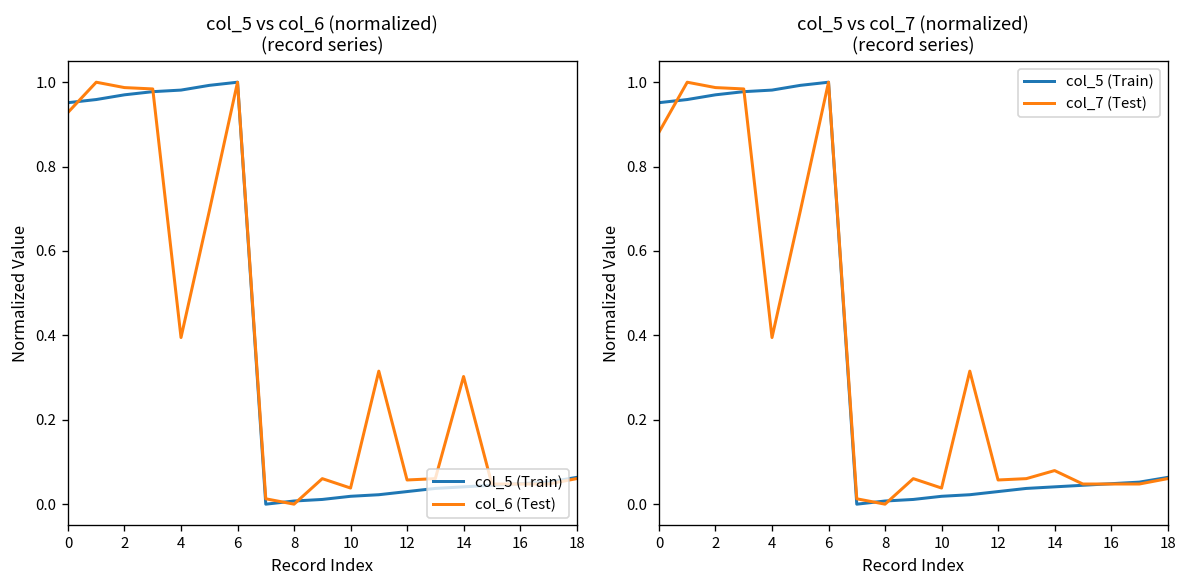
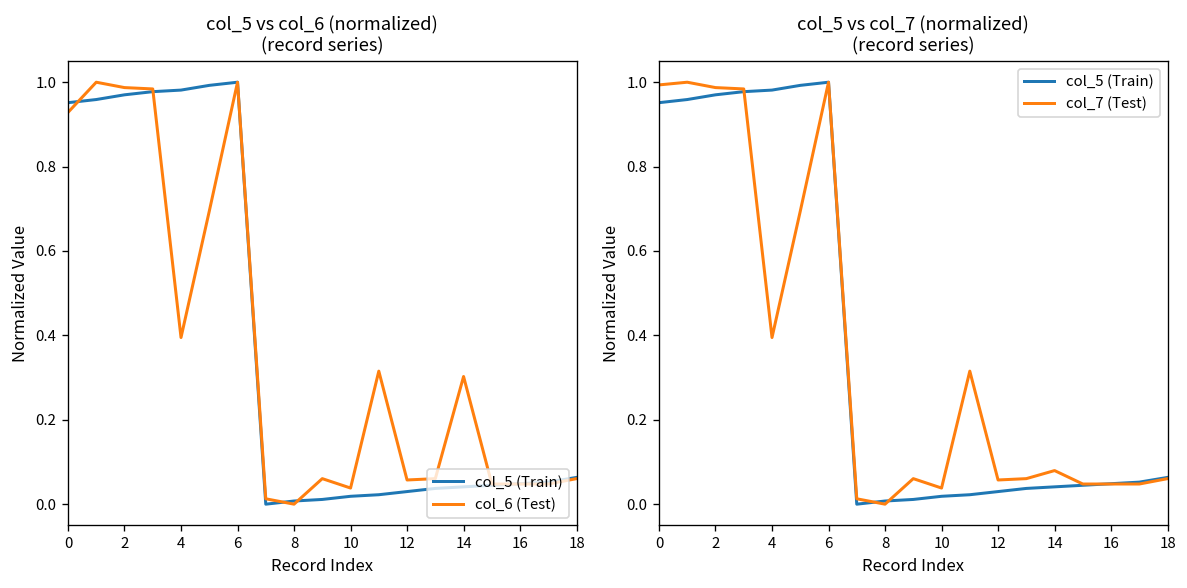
  {
    "col_5 vs col_6 (normalized) (record series)": {
      "col_5 (Train)": {
        "0": 0.95
      },
      "col_6 (Test)": {
        "0": 0.93
      }
    },
    "col_5 vs col_7 (normalized) (record series)": {
      "col_5 (Train)": {
        "0": 0.95
      },
      "col_7 (Test)": {
-       "0": 0.88
+       "0": 0.99
      }
    }
  }
